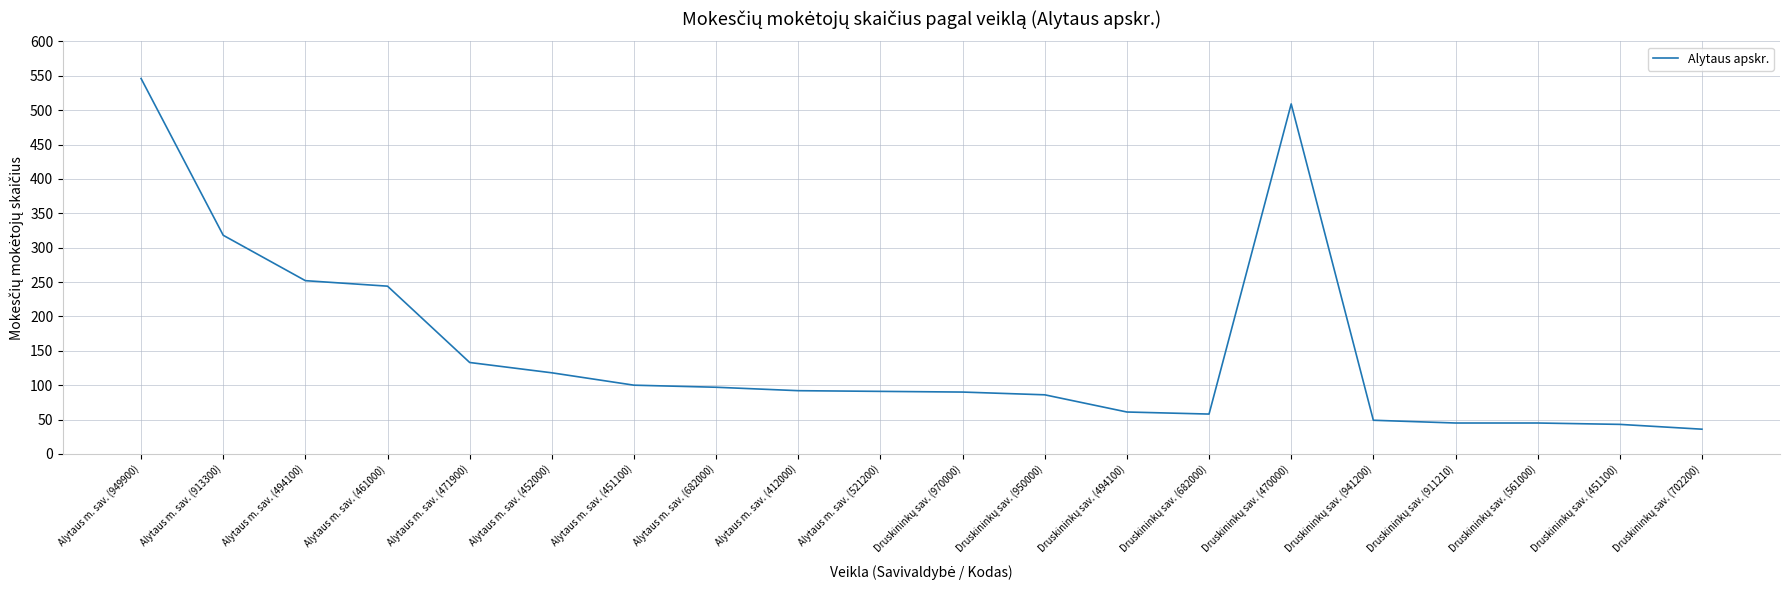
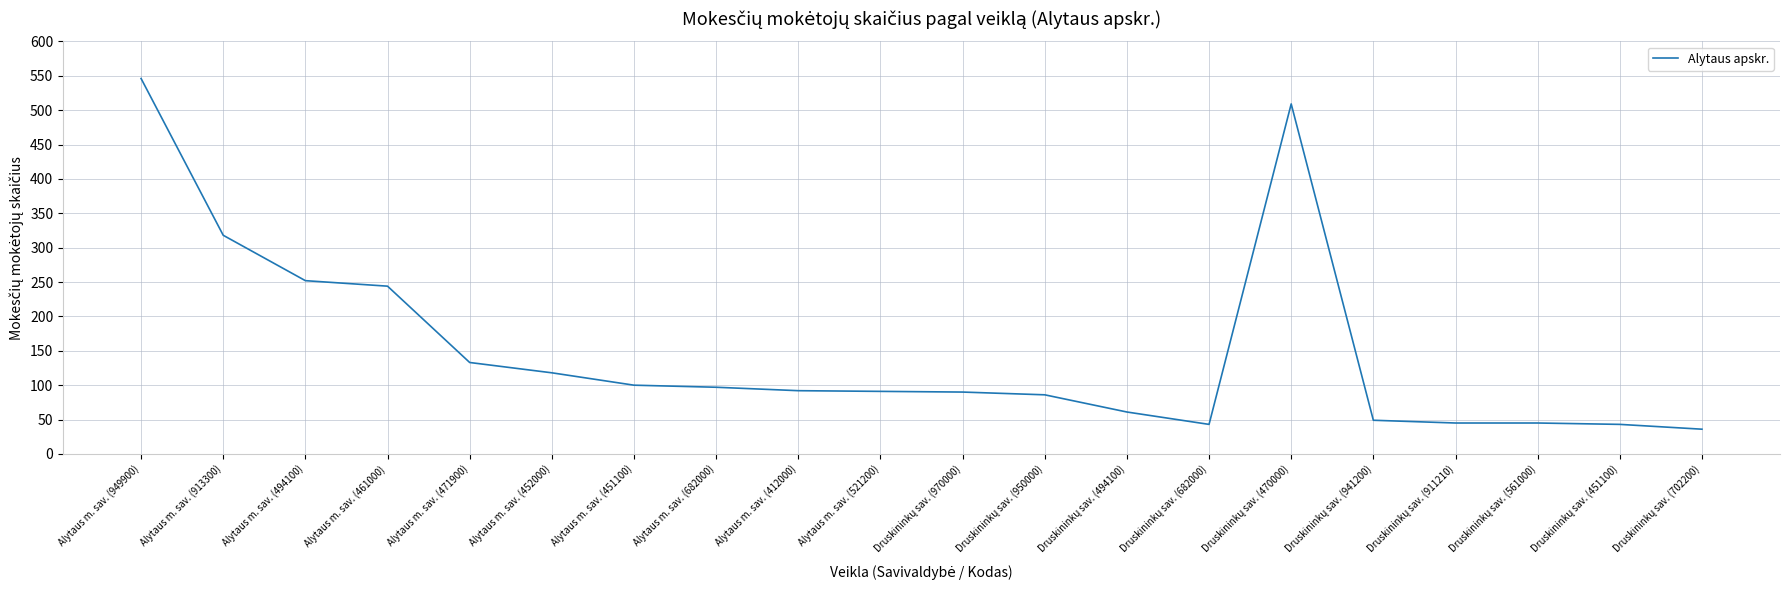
  {
    "Alytaus m. sav. (949900)": 550,
    "Alytaus m. sav. (913300)": 320,
    "Alytaus m. sav. (494100)": 250,
    "Alytaus m. sav. (461000)": 240,
    "Alytaus m. sav. (471900)": 130,
    "Alytaus m. sav. (452000)": 120,
    "Alytaus m. sav. (451100)": 100,
    "Alytaus m. sav. (682000)": 100,
    "Alytaus m. sav. (412000)": 90,
    "Alytaus m. sav. (521200)": 90,
    "Druskininkų sav. (970000)": 90,
    "Druskininkų sav. (950000)": 90,
    "Druskininkų sav. (494100)": 60,
-   "Druskininkų sav. (682000)": 60,
+   "Druskininkų sav. (682000)": 40,
    "Druskininkų sav. (470000)": 510,
    "Druskininkų sav. (941200)": 50,
    "Druskininkų sav. (911210)": 50,
    "Druskininkų sav. (561000)": 50,
    "Druskininkų sav. (451100)": 40,
    "Druskininkų sav. (702200)": 40
  }
